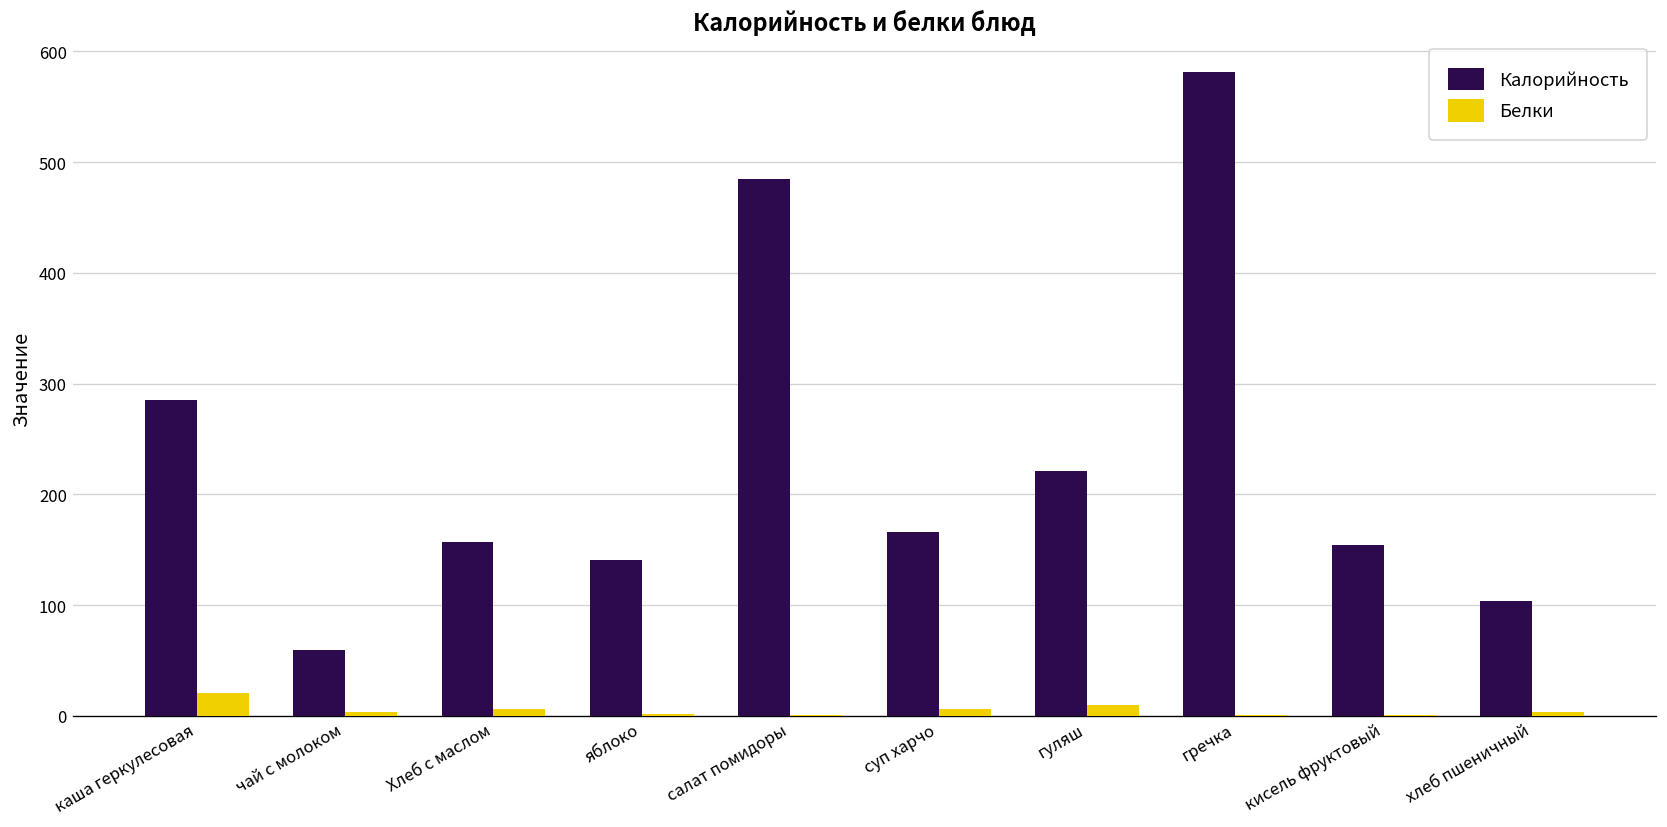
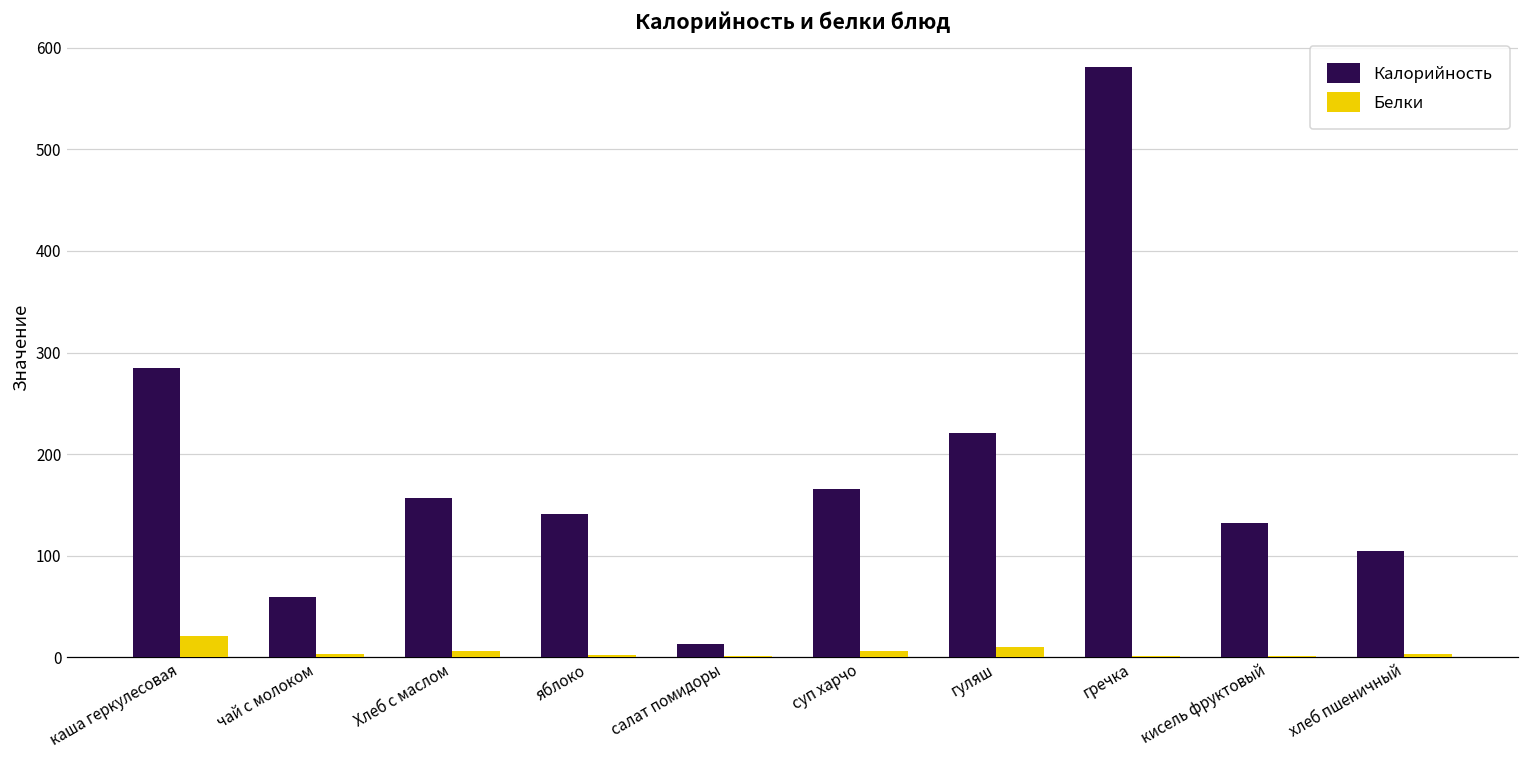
  {
    "Калорийность": {
      "каша геркулесовая": 290,
      "чай с молоком": 60,
      "Хлеб с маслом": 160,
      "яблоко": 140,
-     "салат помидоры": 490,
+     "салат помидоры": 10,
      "суп харчо": 170,
      "гуляш": 220,
      "гречка": 580,
-     "кисель фруктовый": 150,
+     "кисель фруктовый": 130,
      "хлеб пшеничный": 100
    },
    "Белки": {
      "каша геркулесовая": 20,
      "чай с молоком": 0,
      "Хлеб с маслом": 10,
      "суп харчо": 10,
      "гуляш": 10,
      "хлеб пшеничный": 0
    }
  }
